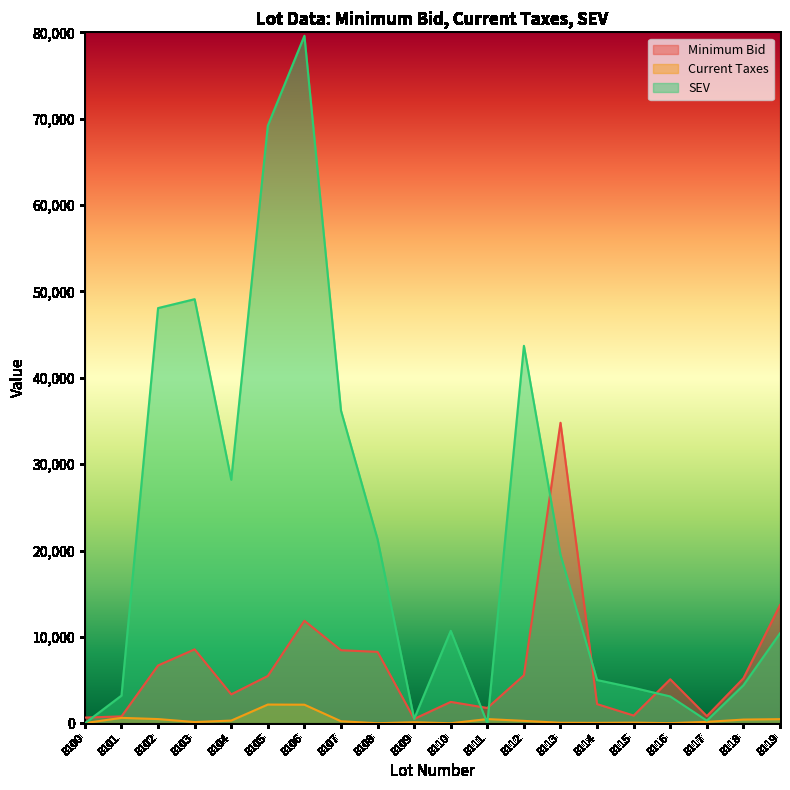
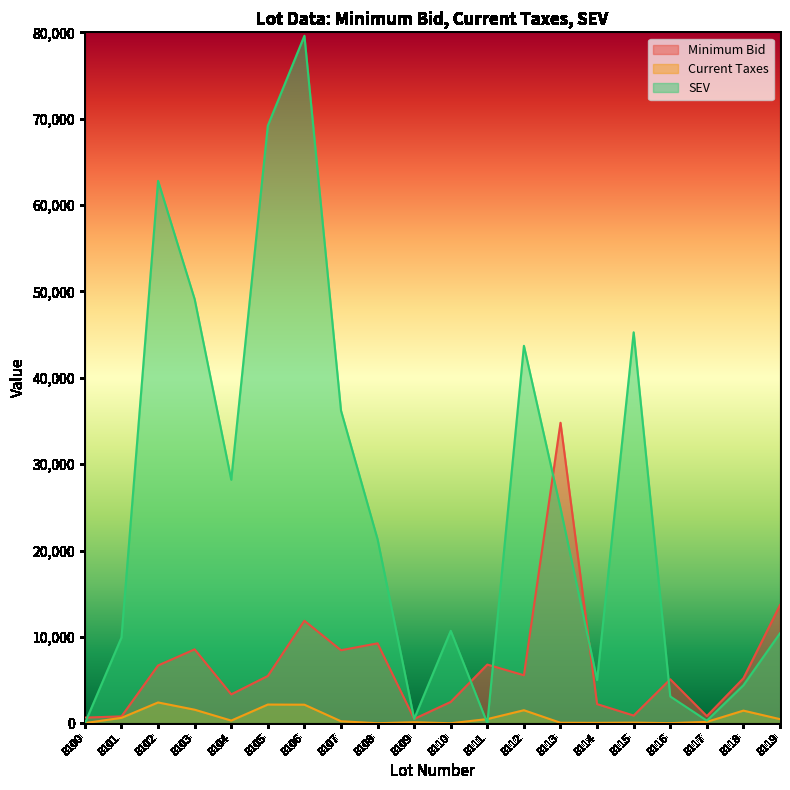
  {
    "Minimum Bid": {
      "8100": "1,000",
      "8102": "7,000",
      "8103": "9,000",
      "8104": "3,000",
      "8105": "5,000",
      "8106": "12,000",
      "8107": "8,000",
-     "8108": "8,000",
+     "8108": "9,000",
      "8110": "2,000",
-     "8111": "2,000",
+     "8111": "7,000",
      "8112": "6,000",
      "8113": "35,000",
      "8114": "2,000",
      "8115": "1,000",
      "8116": "5,000",
      "8117": "1,000",
      "8118": "5,000",
      "8119": "14,000"
    },
    "Current Taxes": {
-     "8102": "0",
-     "8103": "0",
+     "8102": "2,000",
+     "8103": "2,000",
      "8104": "0",
      "8105": "2,000",
      "8106": "2,000",
      "8107": "0",
      "8108": "0",
      "8109": "0",
      "8110": "0",
      "8111": "0",
-     "8112": "0",
+     "8112": "2,000",
      "8113": "0",
      "8114": "0",
      "8115": "0",
      "8116": "0",
-     "8118": "0",
+     "8118": "1,000",
      "8119": "0"
    },
    "SEV": {
-     "8101": "3,000",
-     "8102": "48,000",
+     "8101": "10,000",
+     "8102": "63,000",
      "8103": "49,000",
      "8104": "28,000",
      "8105": "69,000",
      "8106": "80,000",
      "8107": "36,000",
      "8108": "21,000",
      "8110": "11,000",
      "8111": "0",
      "8112": "44,000",
-     "8113": "20,000",
+     "8113": "25,000",
      "8114": "5,000",
-     "8115": "4,000",
+     "8115": "45,000",
      "8116": "3,000",
      "8118": "4,000",
      "8119": "10,000"
    }
  }
